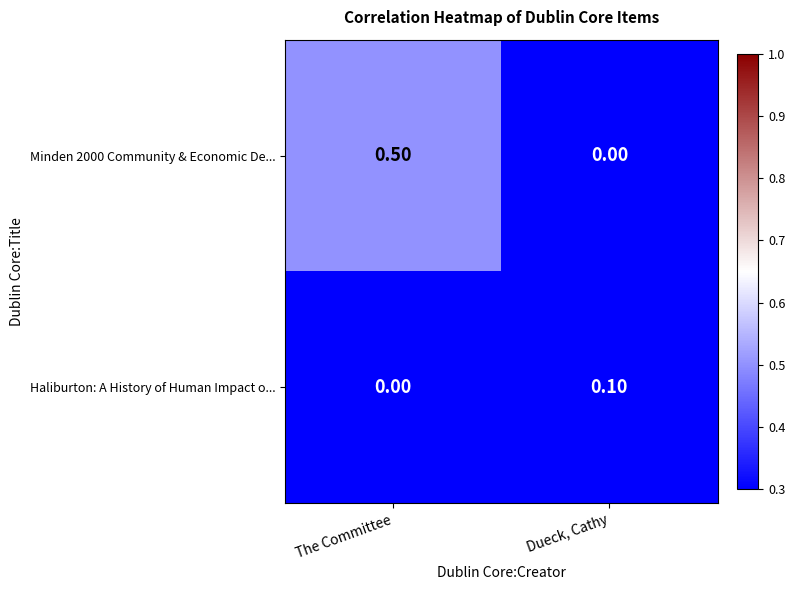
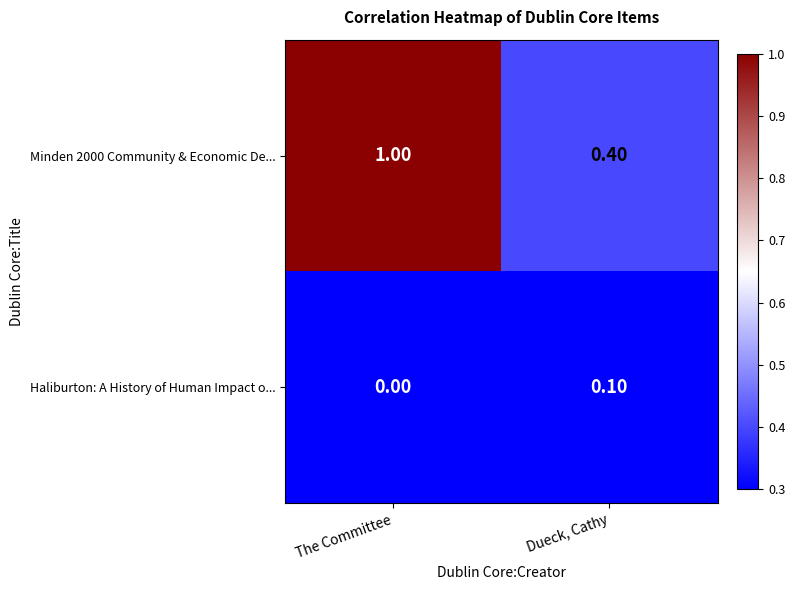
  {
    "Minden 2000 Community & Economic De...": {
-     "The Committee": 0.50,
-     "Dueck, Cathy": 0.00
+     "The Committee": 1.00,
+     "Dueck, Cathy": 0.40
    },
    "Haliburton: A History of Human Impact o...": {
      "The Committee": 0.00,
      "Dueck, Cathy": 0.10
    }
  }
